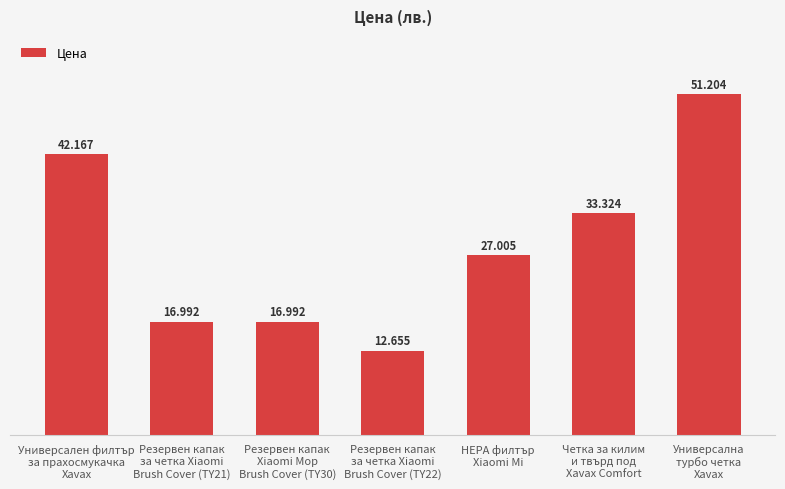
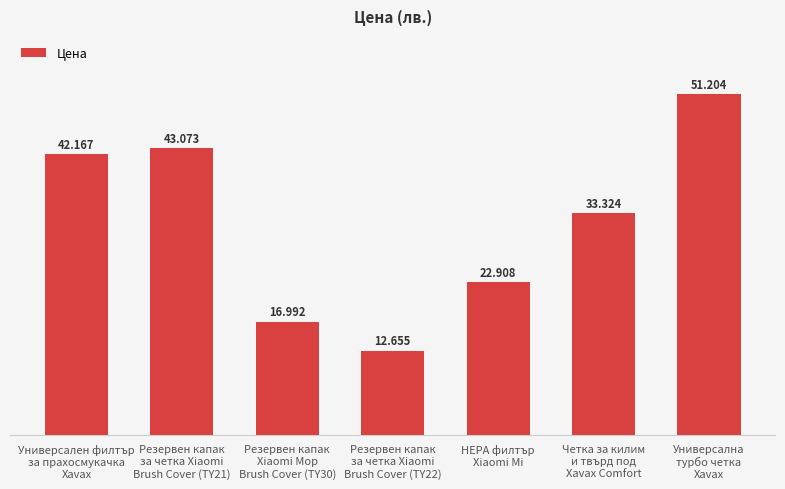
  {
    "Универсален филтър за прахосмукачка Xavax": 42.167,
-   "Резервен капак за четка Xiaomi Brush Cover (TY21)": 16.992,
+   "Резервен капак за четка Xiaomi Brush Cover (TY21)": 43.073,
    "Резервен капак Xiaomi Mop Brush Cover (TY30)": 16.992,
    "Резервен капак за четка Xiaomi Brush Cover (TY22)": 12.655,
-   "HEPA филтър Xiaomi Mi": 27.005,
+   "HEPA филтър Xiaomi Mi": 22.908,
    "Четка за килим и твърд под Xavax Comfort": 33.324,
    "Универсална турбо четка Xavax": 51.204
  }
